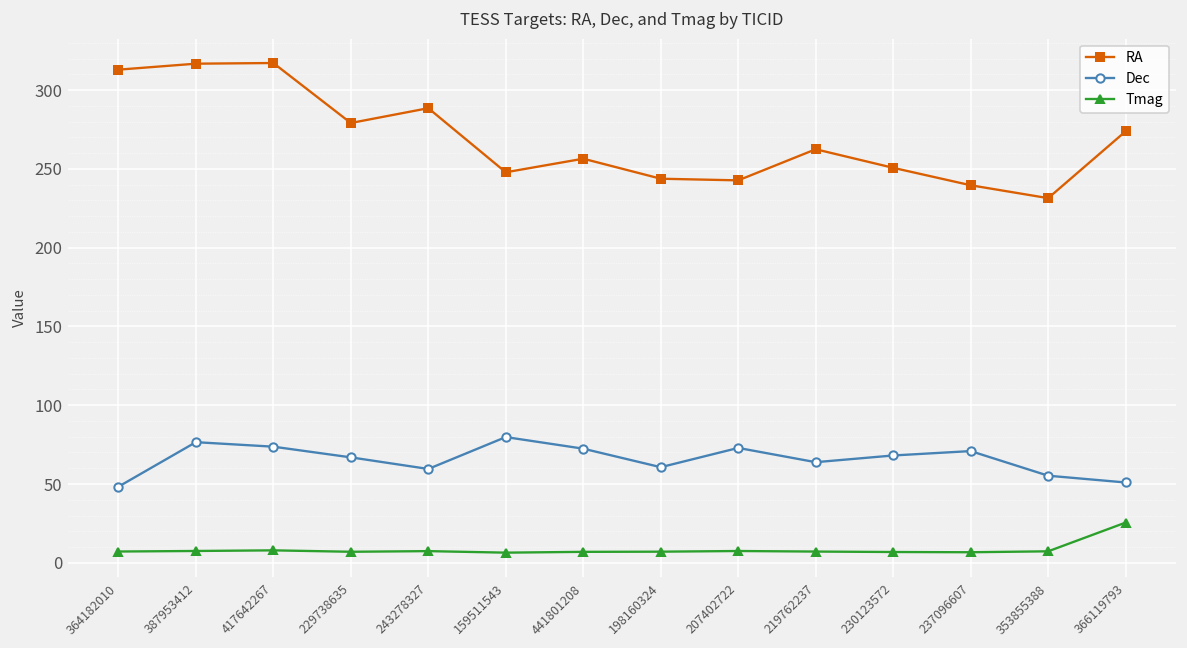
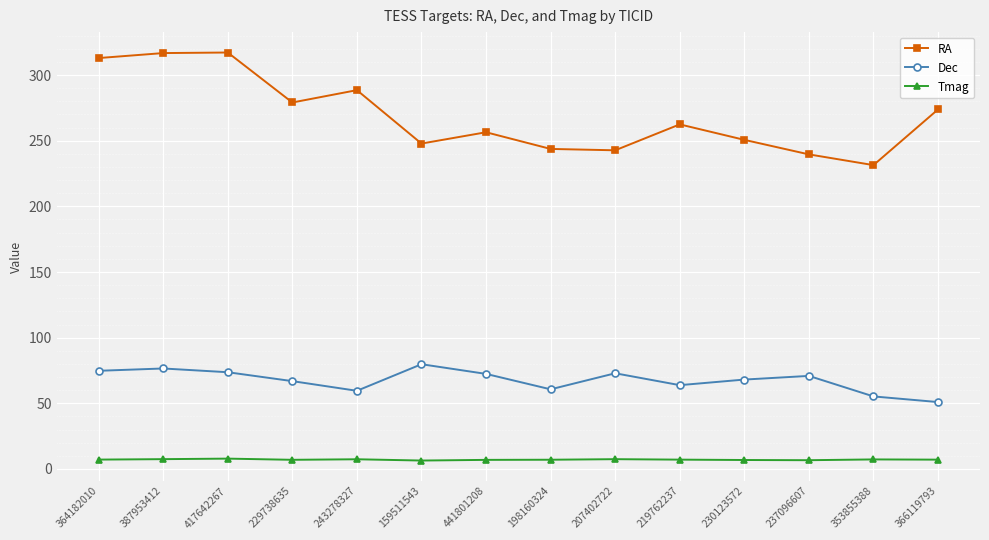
  {
    "RA": {
      "364182010": 313,
      "387953412": 317,
      "417642267": 317,
      "229738635": 279,
      "243278327": 289,
      "159511543": 248,
      "441801208": 256,
      "198160324": 244,
      "207402722": 243,
      "219762237": 262,
      "230123572": 251,
      "237096607": 240,
      "353855388": 231,
      "366119793": 274
    },
    "Dec": {
-     "364182010": 48,
+     "364182010": 75,
      "387953412": 77,
      "417642267": 74,
      "229738635": 67,
      "243278327": 60,
      "159511543": 80,
      "441801208": 72,
      "198160324": 61,
      "207402722": 73,
      "219762237": 64,
      "230123572": 68,
      "237096607": 71,
      "353855388": 55,
      "366119793": 51
    },
    "Tmag": {
      "364182010": 7,
      "387953412": 8,
      "417642267": 8,
      "229738635": 7,
      "243278327": 7,
      "159511543": 6,
      "441801208": 7,
      "198160324": 7,
      "207402722": 7,
      "219762237": 7,
      "230123572": 7,
      "237096607": 7,
      "353855388": 7,
-     "366119793": 26
+     "366119793": 7
    }
  }
